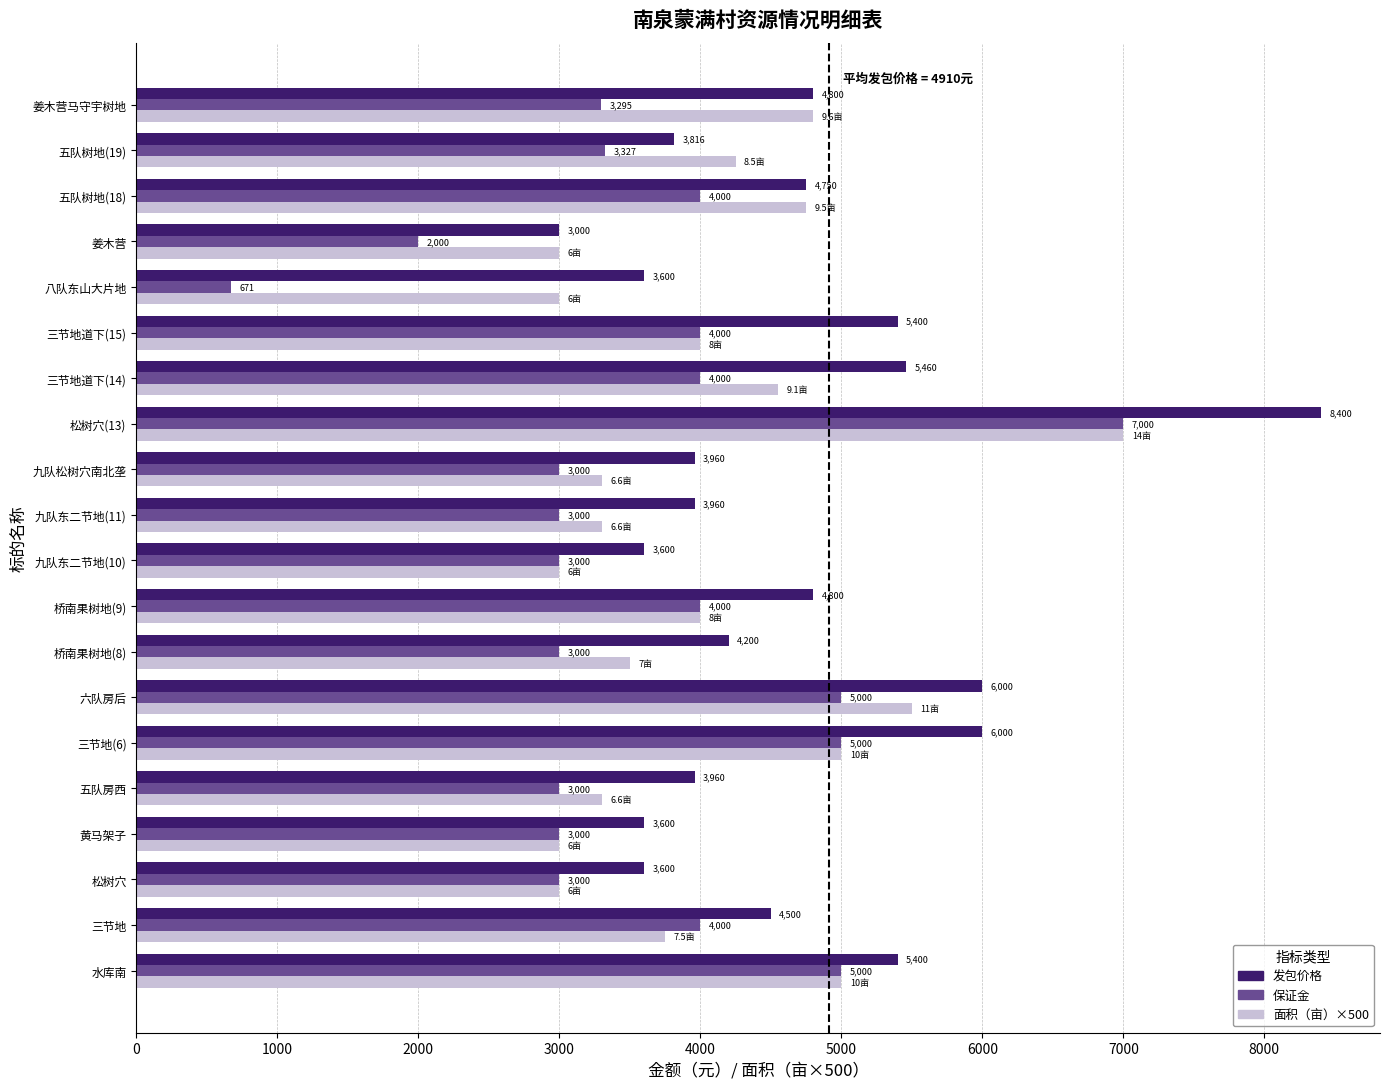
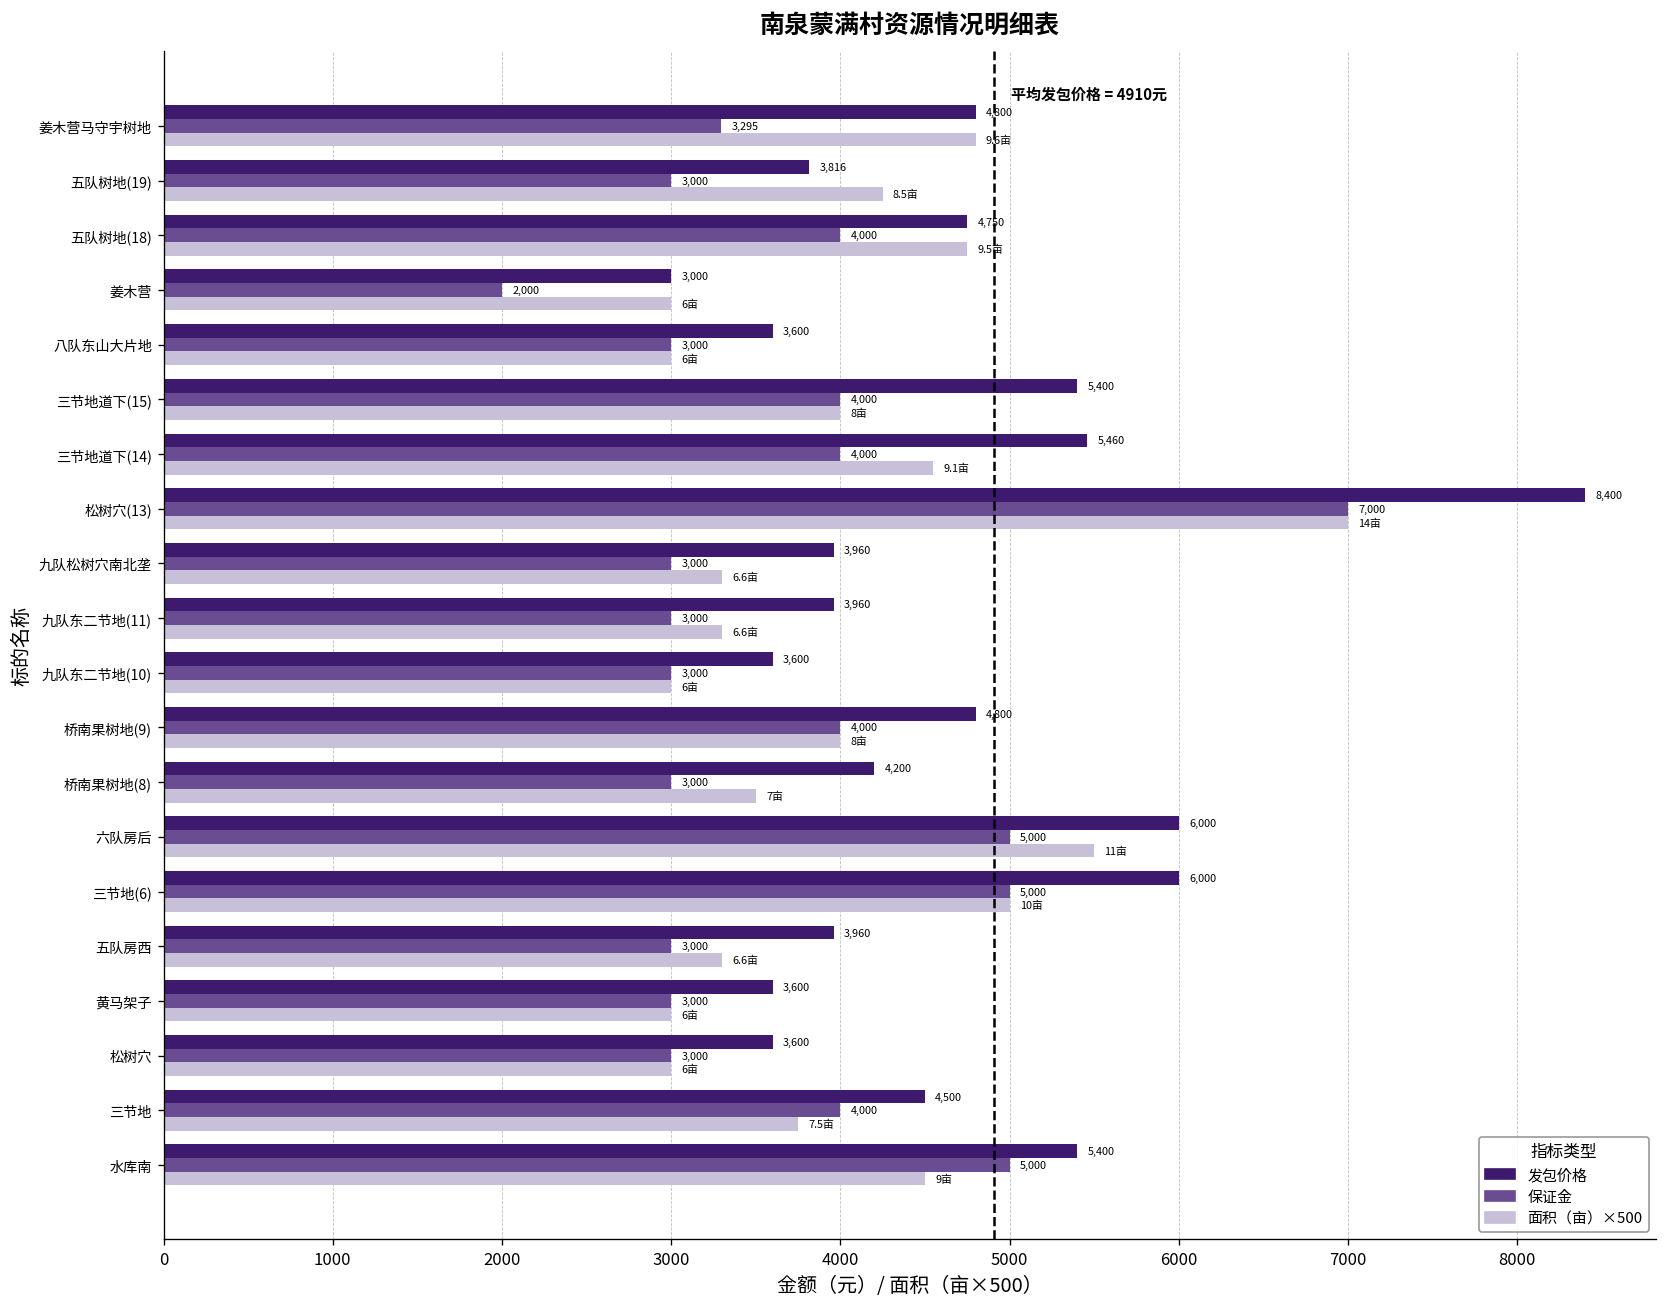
  {
    "发包价格": {
      "姜木营马守宇树地": "4,800",
      "五队树地(19)": "3,816",
      "五队树地(18)": "4,750",
      "姜木营": "3,000",
      "八队东山大片地": "3,600",
      "三节地道下(15)": "5,400",
      "三节地道下(14)": "5,460",
      "松树穴(13)": "8,400",
      "九队松树穴南北垄": "3,960",
      "九队东二节地(11)": "3,960",
      "九队东二节地(10)": "3,600",
      "桥南果树地(9)": "4,800",
      "桥南果树地(8)": "4,200",
      "六队房后": "6,000",
      "三节地(6)": "6,000",
      "五队房西": "3,960",
      "黄马架子": "3,600",
      "松树穴": "3,600",
      "三节地": "4,500",
      "水库南": "5,400"
    },
    "保证金": {
      "姜木营马守宇树地": "3,295",
-     "五队树地(19)": "3,327",
+     "五队树地(19)": "3,000",
      "五队树地(18)": "4,000",
      "姜木营": "2,000",
-     "八队东山大片地": "671",
+     "八队东山大片地": "3,000",
      "三节地道下(15)": "4,000",
      "三节地道下(14)": "4,000",
      "松树穴(13)": "7,000",
      "九队松树穴南北垄": "3,000",
      "九队东二节地(11)": "3,000",
      "九队东二节地(10)": "3,000",
      "桥南果树地(9)": "4,000",
      "桥南果树地(8)": "3,000",
      "六队房后": "5,000",
      "三节地(6)": "5,000",
      "五队房西": "3,000",
      "黄马架子": "3,000",
      "松树穴": "3,000",
      "三节地": "4,000",
      "水库南": "5,000"
    },
    "面积（亩）×500": {
-     "水库南": "10亩"
+     "水库南": "9亩"
    }
  }
